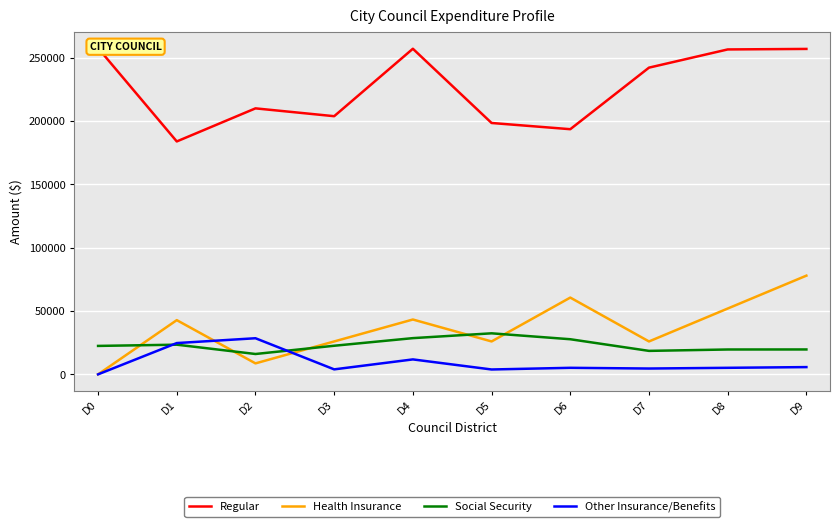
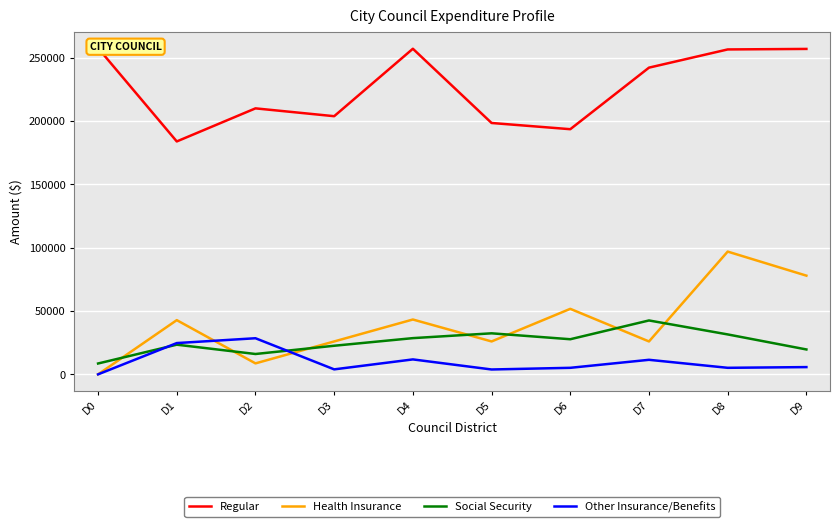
  {
    "Regular": {
      "D1": 184000,
      "D2": 210000,
      "D3": 204000,
      "D4": 257000,
      "D5": 198000,
      "D6": 193000,
      "D7": 242000,
      "D8": 256000,
      "D9": 257000
    },
    "Health Insurance": {
      "D1": 43000,
      "D2": 9000,
      "D3": 26000,
      "D4": 43000,
      "D5": 26000,
-     "D6": 61000,
+     "D6": 52000,
      "D7": 26000,
-     "D8": 52000,
+     "D8": 97000,
      "D9": 78000
    },
    "Social Security": {
-     "D0": 22000,
+     "D0": 9000,
      "D2": 16000,
      "D3": 23000,
      "D4": 29000,
      "D5": 32000,
      "D6": 28000,
-     "D7": 19000,
-     "D8": 20000,
+     "D7": 43000,
+     "D8": 32000,
      "D9": 20000
    },
    "Other Insurance/Benefits": {
      "D2": 28000,
      "D3": 4000,
      "D4": 12000,
      "D5": 4000,
      "D6": 5000,
-     "D7": 5000,
+     "D7": 11000,
      "D8": 5000,
      "D9": 6000
    }
  }
